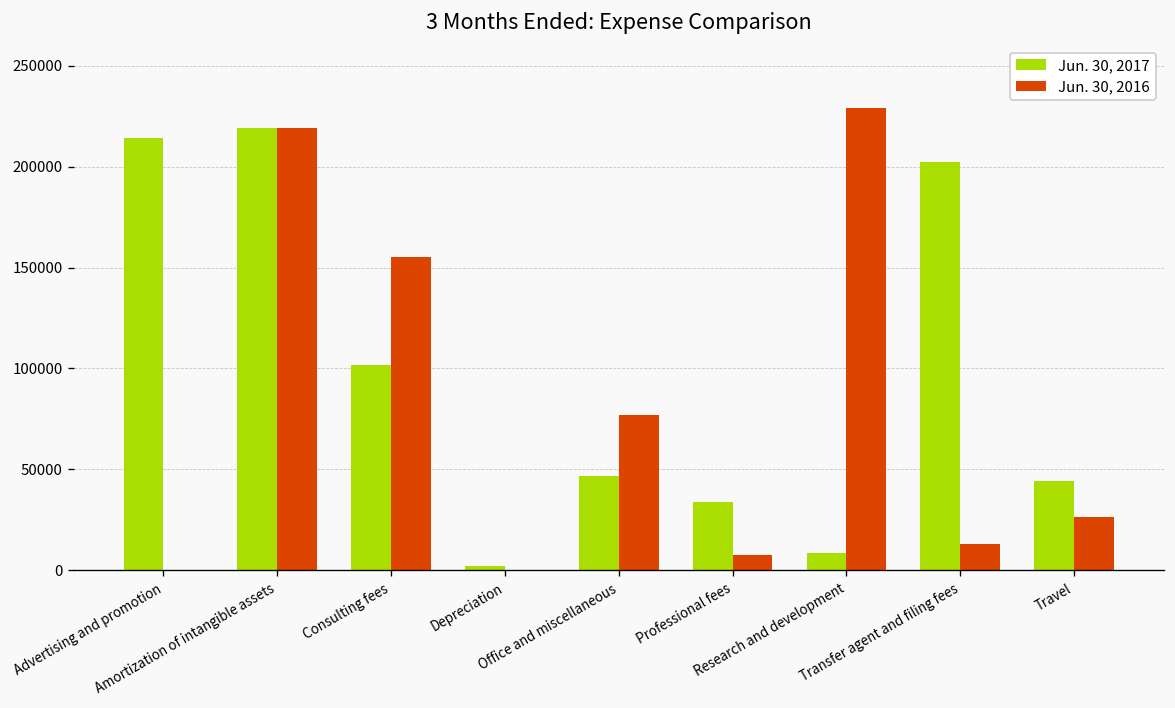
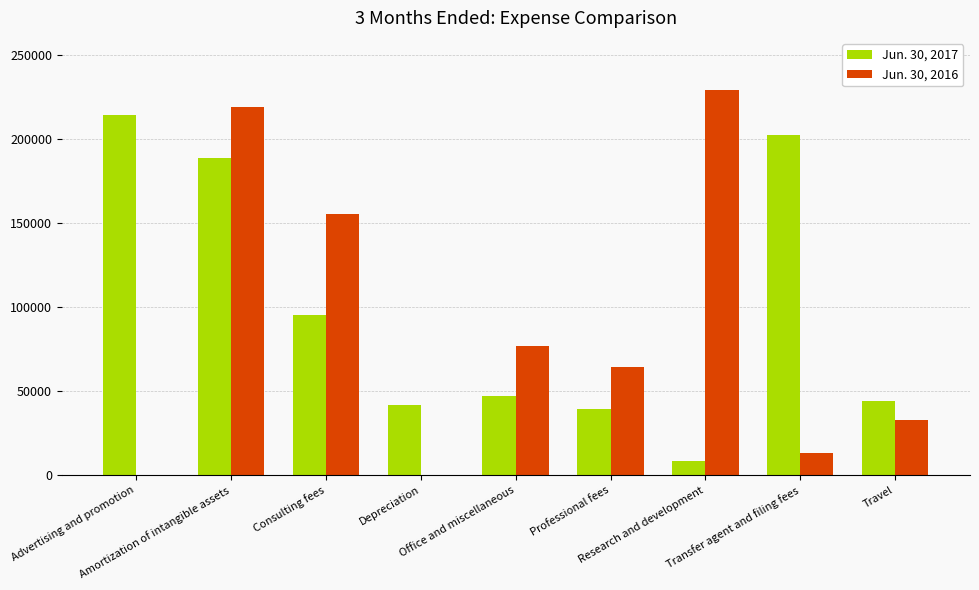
  {
    "Jun. 30, 2017": {
      "Advertising and promotion": 214000,
-     "Amortization of intangible assets": 219000,
-     "Consulting fees": 102000,
-     "Depreciation": 2000,
+     "Amortization of intangible assets": 188000,
+     "Consulting fees": 95000,
+     "Depreciation": 42000,
      "Office and miscellaneous": 47000,
-     "Professional fees": 34000,
+     "Professional fees": 40000,
      "Research and development": 9000,
      "Transfer agent and filing fees": 202000,
      "Travel": 44000
    },
    "Jun. 30, 2016": {
      "Advertising and promotion": 0,
      "Amortization of intangible assets": 219000,
      "Consulting fees": 155000,
      "Depreciation": 0,
      "Office and miscellaneous": 77000,
-     "Professional fees": 7000,
+     "Professional fees": 65000,
      "Research and development": 229000,
      "Transfer agent and filing fees": 13000,
-     "Travel": 26000
+     "Travel": 33000
    }
  }
